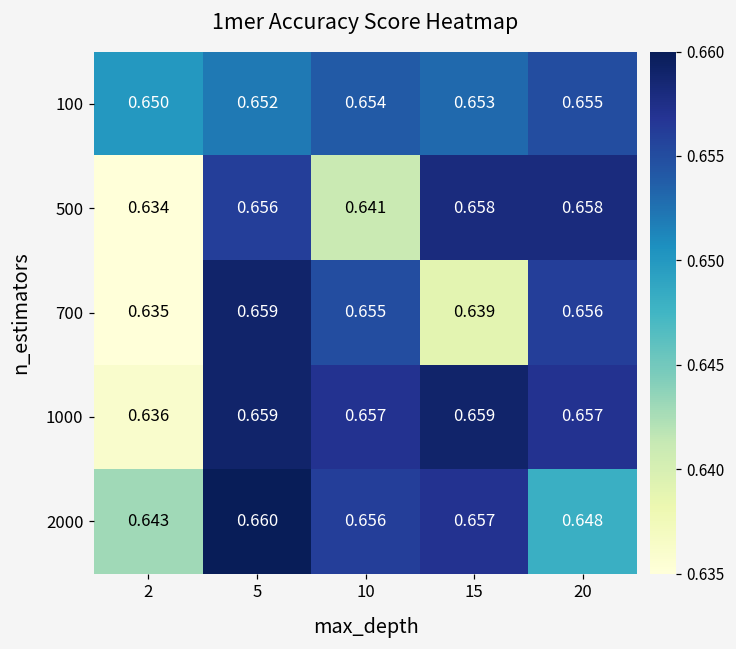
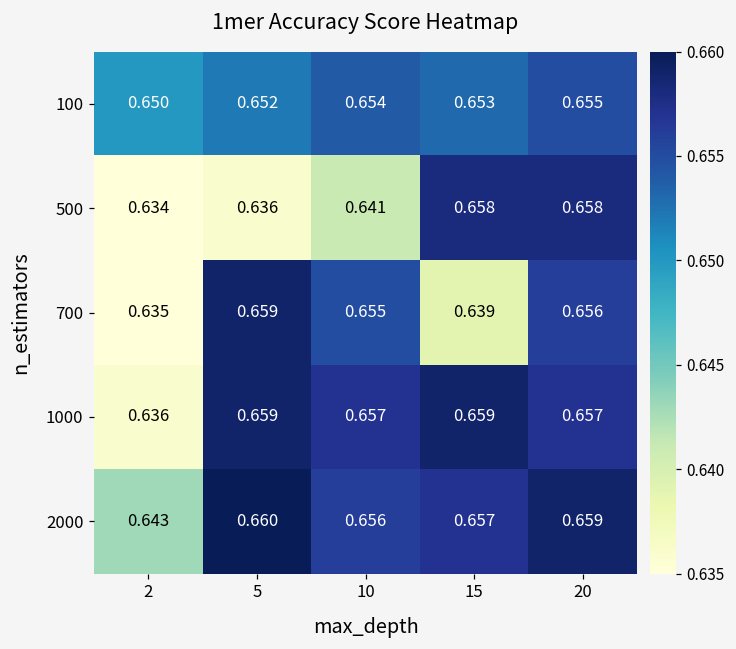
  {
    "100": {
      "2": 0.650,
      "5": 0.652,
      "10": 0.654,
      "15": 0.653,
      "20": 0.655
    },
    "500": {
      "2": 0.634,
-     "5": 0.656,
+     "5": 0.636,
      "10": 0.641,
      "15": 0.658,
      "20": 0.658
    },
    "700": {
      "2": 0.635,
      "5": 0.659,
      "10": 0.655,
      "15": 0.639,
      "20": 0.656
    },
    "1000": {
      "2": 0.636,
      "5": 0.659,
      "10": 0.657,
      "15": 0.659,
      "20": 0.657
    },
    "2000": {
      "2": 0.643,
      "5": 0.660,
      "10": 0.656,
      "15": 0.657,
-     "20": 0.648
+     "20": 0.659
    }
  }
